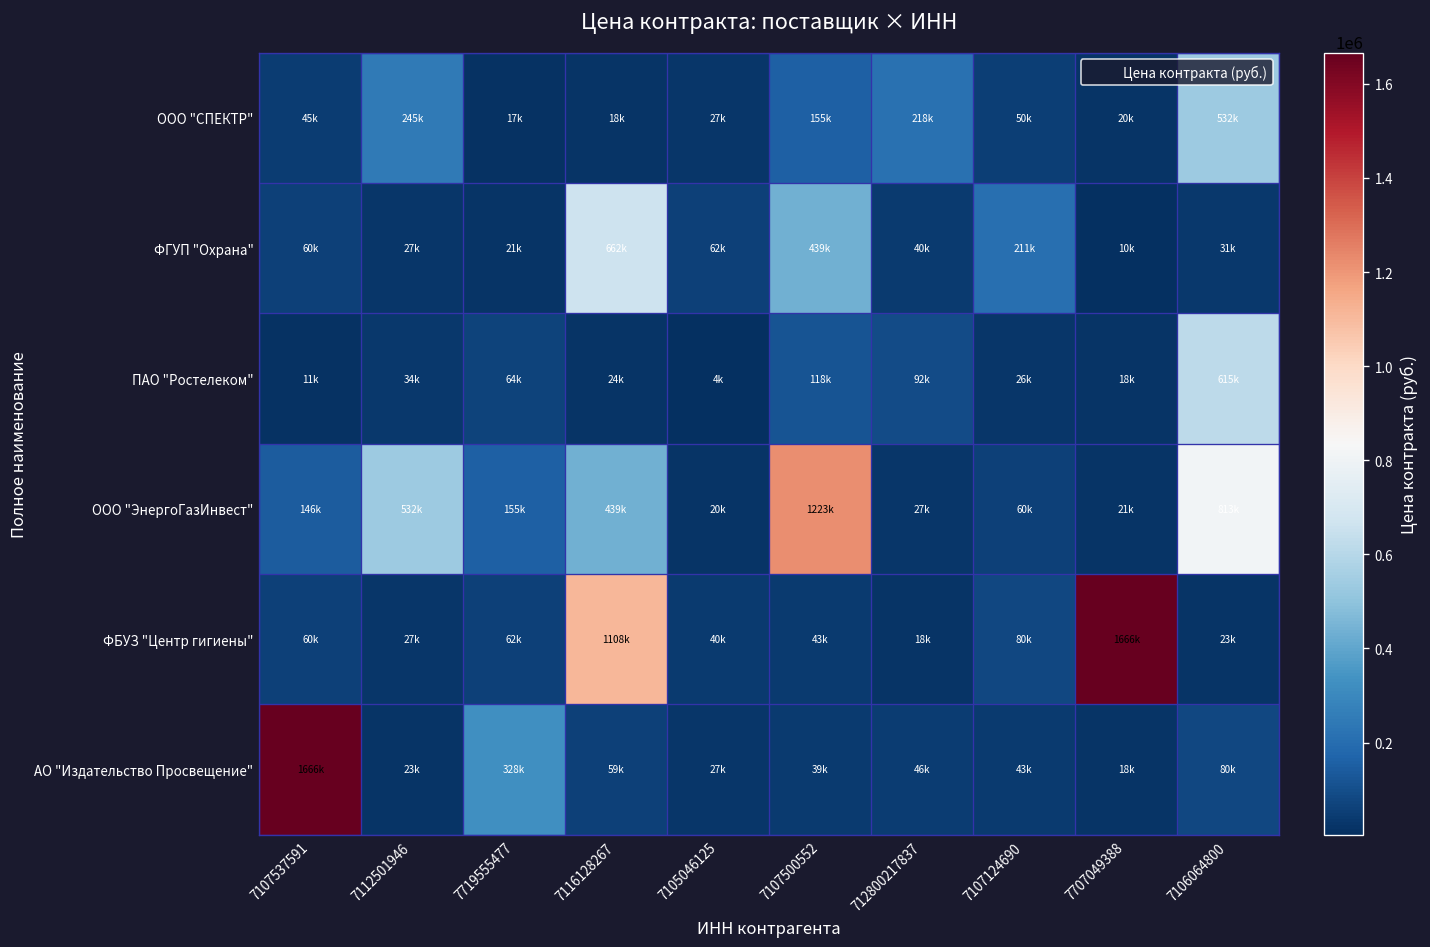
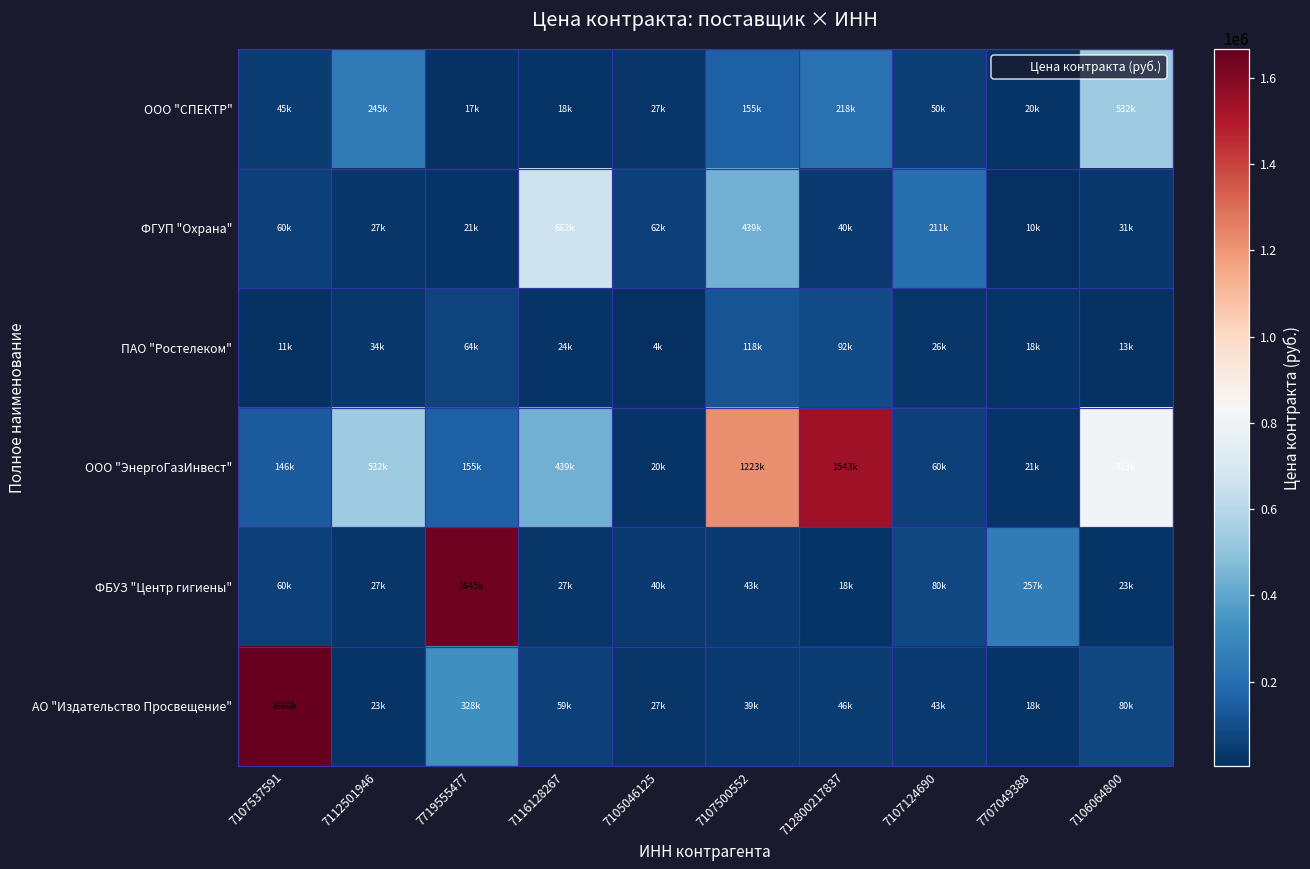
  {
    "ООО \"СПЕКТР\"": {
      "7107537591": "45k",
      "7112501946": "245k",
      "7719555477": "17k",
      "7116128267": "18k",
      "7105046125": "27k",
      "7107500552": "155k",
      "712800217837": "218k",
      "7107124690": "50k",
      "7707049388": "20k",
      "7106064800": "532k"
    },
    "ФГУП \"Охрана\"": {
      "7107537591": "60k",
      "7112501946": "27k",
      "7719555477": "21k",
      "7116128267": "662k",
      "7105046125": "62k",
      "7107500552": "439k",
      "712800217837": "40k",
      "7107124690": "211k",
      "7707049388": "10k",
      "7106064800": "31k"
    },
    "ПАО \"Ростелеком\"": {
      "7107537591": "11k",
      "7112501946": "34k",
      "7719555477": "64k",
      "7116128267": "24k",
      "7105046125": "4k",
      "7107500552": "118k",
      "712800217837": "92k",
      "7107124690": "26k",
      "7707049388": "18k",
-     "7106064800": "615k"
+     "7106064800": "13k"
    },
    "ООО \"ЭнергоГазИнвест\"": {
      "7107537591": "146k",
      "7112501946": "532k",
      "7719555477": "155k",
      "7116128267": "439k",
      "7105046125": "20k",
      "7107500552": "1223k",
-     "712800217837": "27k",
+     "712800217837": "1543k",
      "7107124690": "60k",
      "7707049388": "21k"
    },
    "ФБУЗ \"Центр гигиены\"": {
      "7107537591": "60k",
      "7112501946": "27k",
-     "7719555477": "62k",
-     "7116128267": "1108k",
+     "7719555477": "1645k",
+     "7116128267": "27k",
      "7105046125": "40k",
      "7107500552": "43k",
      "712800217837": "18k",
      "7107124690": "80k",
-     "7707049388": "1666k",
+     "7707049388": "257k",
      "7106064800": "23k"
    },
    "АО \"Издательство Просвещение\"": {
      "7107537591": "1666k",
      "7112501946": "23k",
      "7719555477": "328k",
      "7116128267": "59k",
      "7105046125": "27k",
      "7107500552": "39k",
      "712800217837": "46k",
      "7107124690": "43k",
      "7707049388": "18k",
      "7106064800": "80k"
    }
  }
